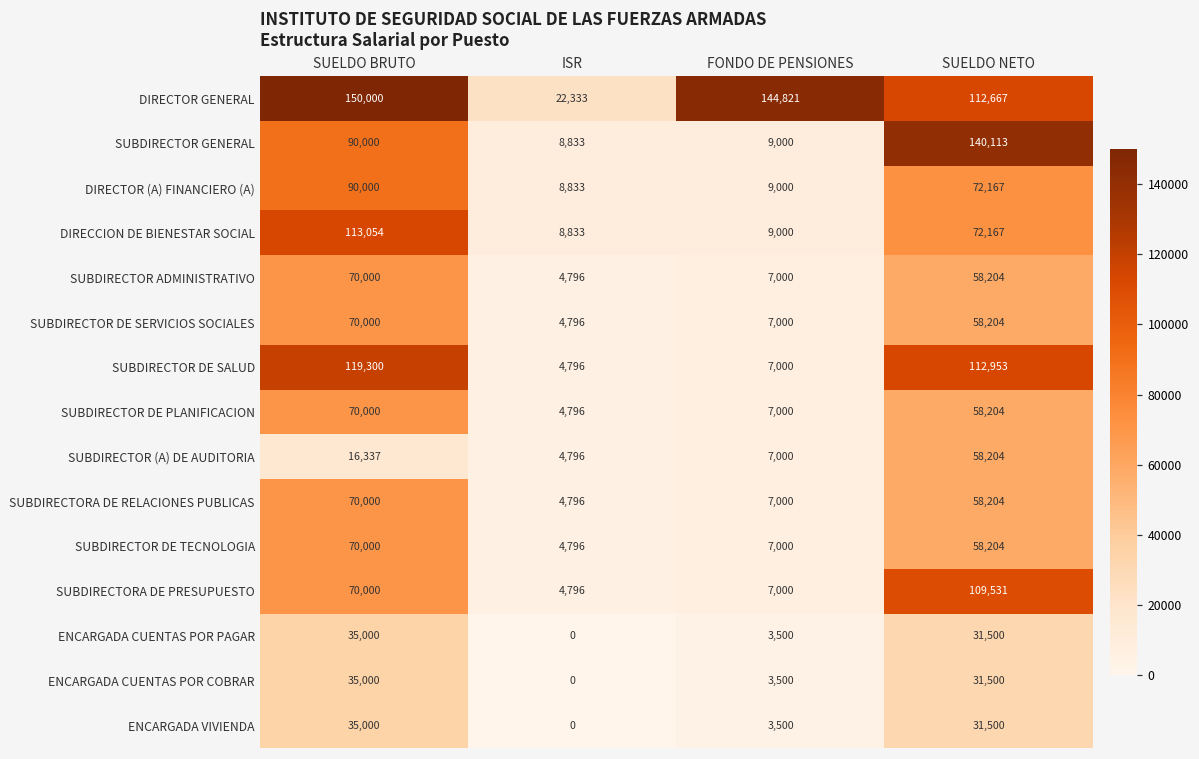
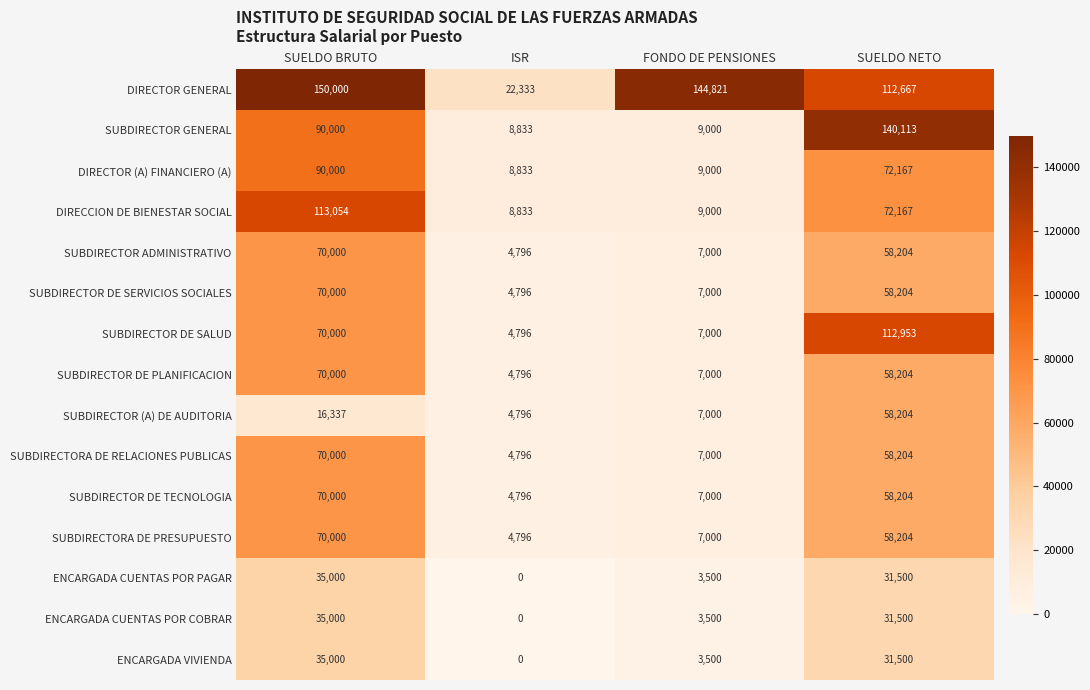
  {
    "DIRECTOR GENERAL": {
      "SUELDO BRUTO": "150,000",
      "ISR": "22,333",
      "FONDO DE PENSIONES": "144,821",
      "SUELDO NETO": "112,667"
    },
    "SUBDIRECTOR GENERAL": {
      "SUELDO BRUTO": "90,000",
      "ISR": "8,833",
      "FONDO DE PENSIONES": "9,000",
      "SUELDO NETO": "140,113"
    },
    "DIRECTOR (A) FINANCIERO (A)": {
      "SUELDO BRUTO": "90,000",
      "ISR": "8,833",
      "FONDO DE PENSIONES": "9,000",
      "SUELDO NETO": "72,167"
    },
    "DIRECCION DE BIENESTAR SOCIAL": {
      "SUELDO BRUTO": "113,054",
      "ISR": "8,833",
      "FONDO DE PENSIONES": "9,000",
      "SUELDO NETO": "72,167"
    },
    "SUBDIRECTOR ADMINISTRATIVO": {
      "SUELDO BRUTO": "70,000",
      "ISR": "4,796",
      "FONDO DE PENSIONES": "7,000",
      "SUELDO NETO": "58,204"
    },
    "SUBDIRECTOR DE SERVICIOS SOCIALES": {
      "SUELDO BRUTO": "70,000",
      "ISR": "4,796",
      "FONDO DE PENSIONES": "7,000",
      "SUELDO NETO": "58,204"
    },
    "SUBDIRECTOR DE SALUD": {
-     "SUELDO BRUTO": "119,300",
+     "SUELDO BRUTO": "70,000",
      "ISR": "4,796",
      "FONDO DE PENSIONES": "7,000",
      "SUELDO NETO": "112,953"
    },
    "SUBDIRECTOR DE PLANIFICACION": {
      "SUELDO BRUTO": "70,000",
      "ISR": "4,796",
      "FONDO DE PENSIONES": "7,000",
      "SUELDO NETO": "58,204"
    },
    "SUBDIRECTOR (A) DE AUDITORIA": {
      "SUELDO BRUTO": "16,337",
      "ISR": "4,796",
      "FONDO DE PENSIONES": "7,000",
      "SUELDO NETO": "58,204"
    },
    "SUBDIRECTORA DE RELACIONES PUBLICAS": {
      "SUELDO BRUTO": "70,000",
      "ISR": "4,796",
      "FONDO DE PENSIONES": "7,000",
      "SUELDO NETO": "58,204"
    },
    "SUBDIRECTOR DE TECNOLOGIA": {
      "SUELDO BRUTO": "70,000",
      "ISR": "4,796",
      "FONDO DE PENSIONES": "7,000",
      "SUELDO NETO": "58,204"
    },
    "SUBDIRECTORA DE PRESUPUESTO": {
      "SUELDO BRUTO": "70,000",
      "ISR": "4,796",
      "FONDO DE PENSIONES": "7,000",
-     "SUELDO NETO": "109,531"
+     "SUELDO NETO": "58,204"
    },
    "ENCARGADA CUENTAS POR PAGAR": {
      "SUELDO BRUTO": "35,000",
      "ISR": "0",
      "FONDO DE PENSIONES": "3,500",
      "SUELDO NETO": "31,500"
    },
    "ENCARGADA CUENTAS POR COBRAR": {
      "SUELDO BRUTO": "35,000",
      "ISR": "0",
      "FONDO DE PENSIONES": "3,500",
      "SUELDO NETO": "31,500"
    },
    "ENCARGADA VIVIENDA": {
      "SUELDO BRUTO": "35,000",
      "ISR": "0",
      "FONDO DE PENSIONES": "3,500",
      "SUELDO NETO": "31,500"
    }
  }
